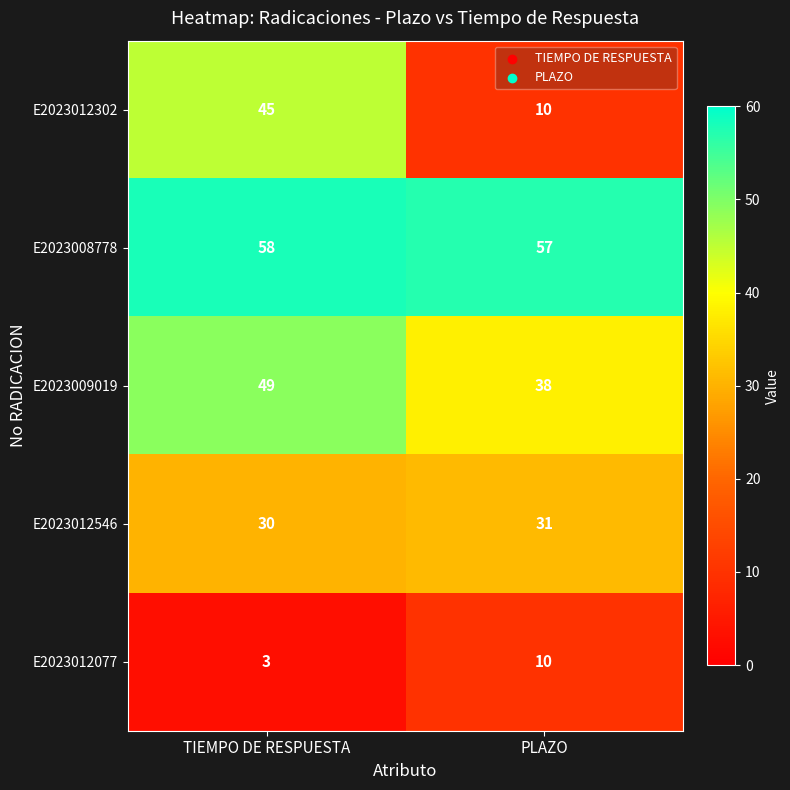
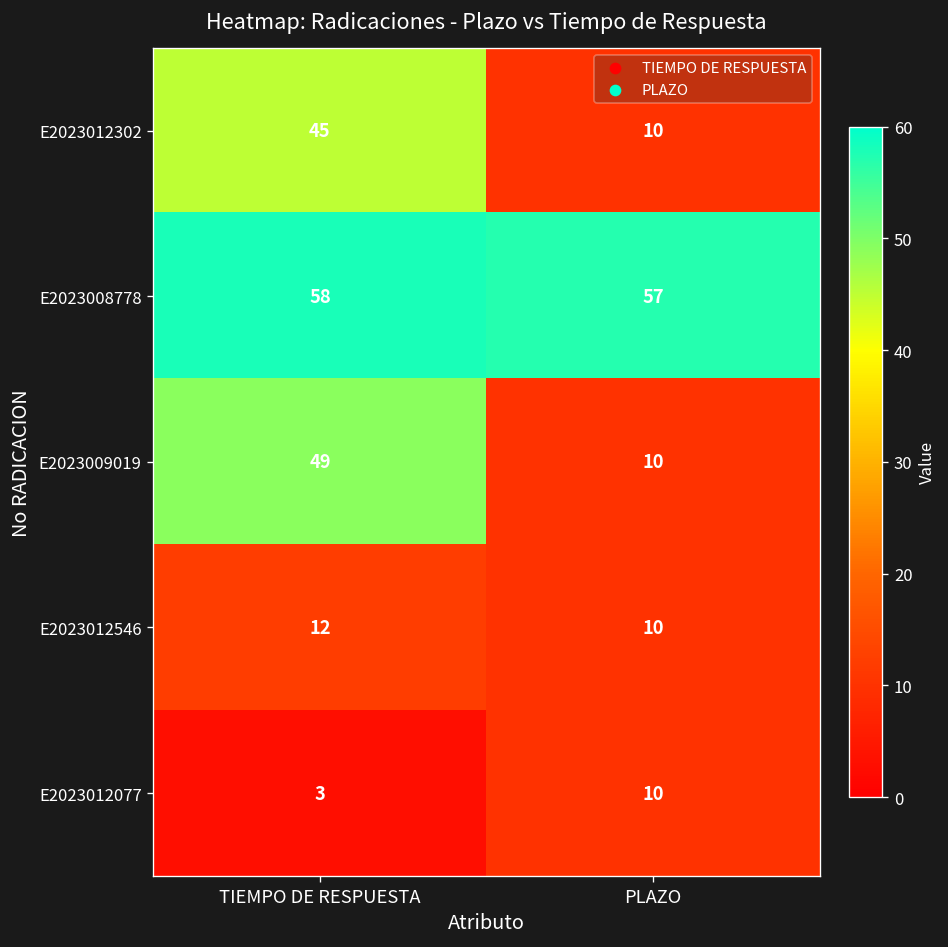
  {
    "E2023012302": {
      "TIEMPO DE RESPUESTA": 45,
      "PLAZO": 10
    },
    "E2023008778": {
      "TIEMPO DE RESPUESTA": 58,
      "PLAZO": 57
    },
    "E2023009019": {
      "TIEMPO DE RESPUESTA": 49,
-     "PLAZO": 38
+     "PLAZO": 10
    },
    "E2023012546": {
-     "TIEMPO DE RESPUESTA": 30,
-     "PLAZO": 31
+     "TIEMPO DE RESPUESTA": 12,
+     "PLAZO": 10
    },
    "E2023012077": {
      "TIEMPO DE RESPUESTA": 3,
      "PLAZO": 10
    }
  }
